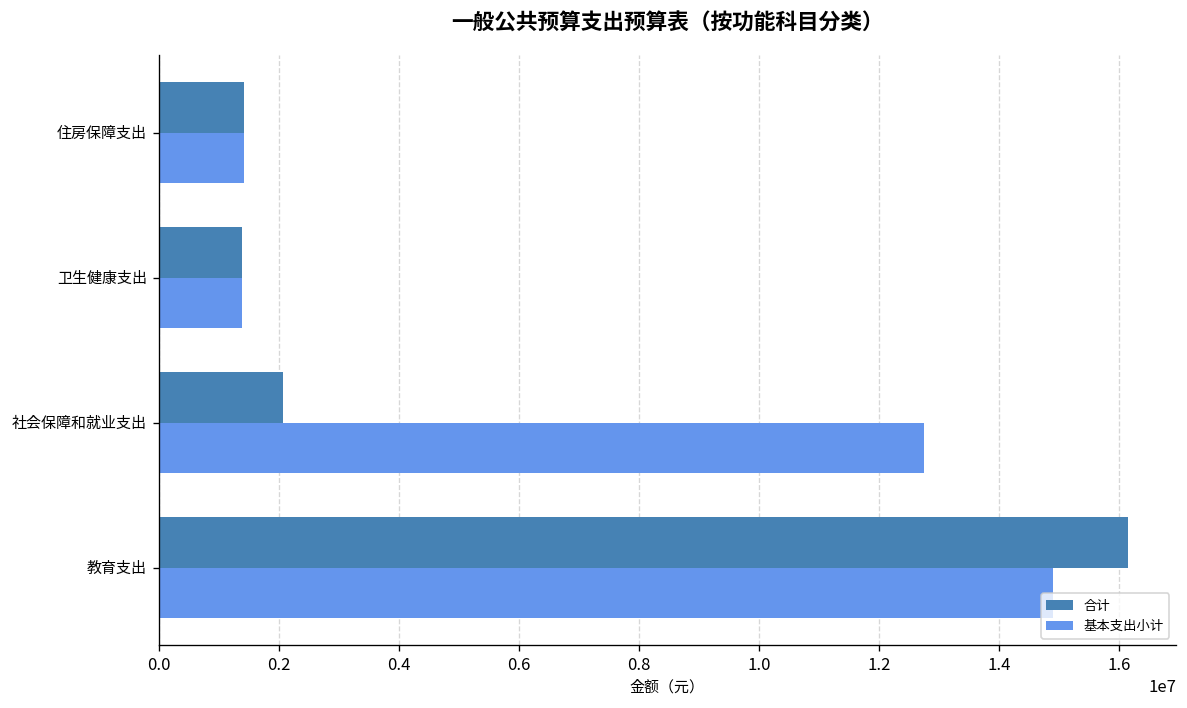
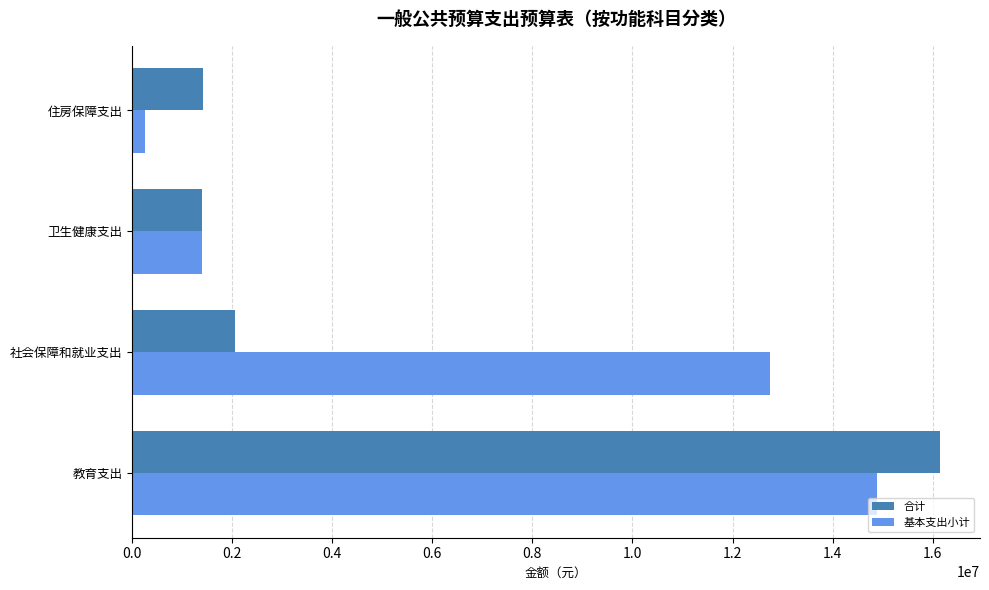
  {
    "合计": {
      "住房保障支出": 1400000,
      "卫生健康支出": 1400000,
      "社会保障和就业支出": 2100000,
      "教育支出": 16100000
    },
    "基本支出小计": {
-     "住房保障支出": 1400000,
+     "住房保障支出": 300000,
      "卫生健康支出": 1400000,
      "社会保障和就业支出": 12700000,
      "教育支出": 14900000
    }
  }
